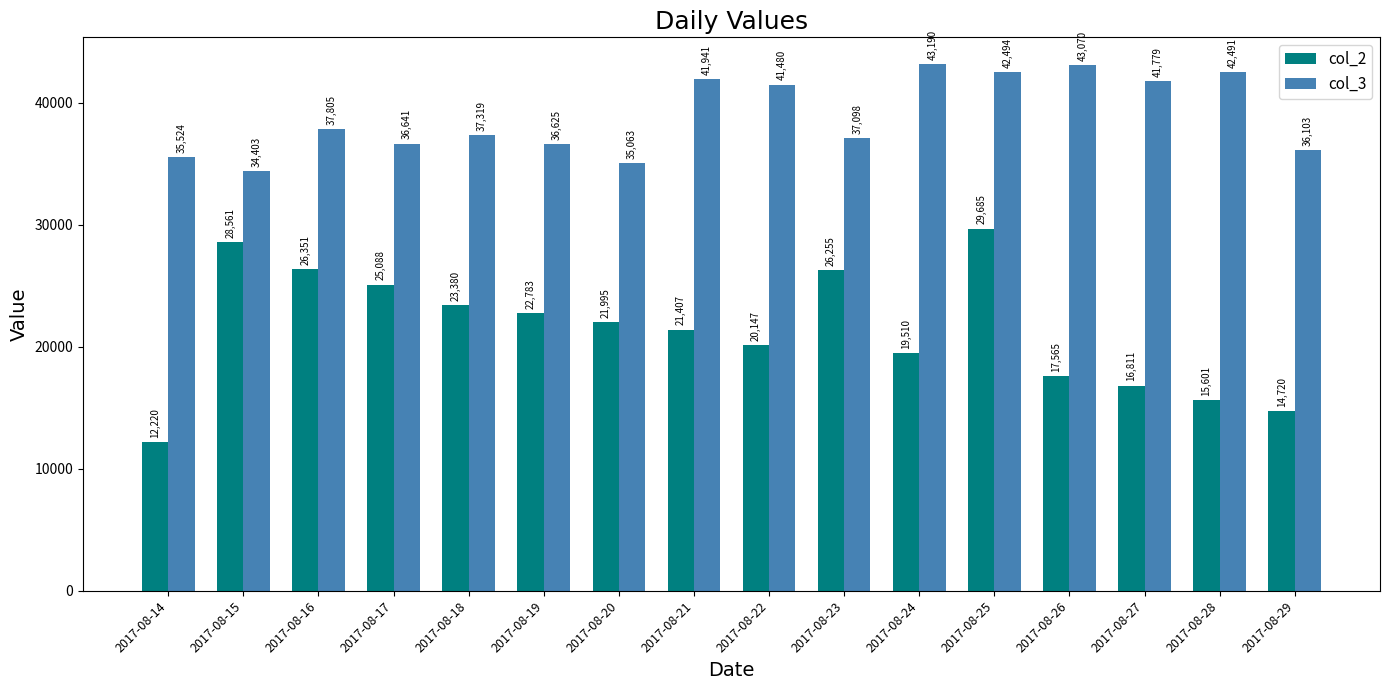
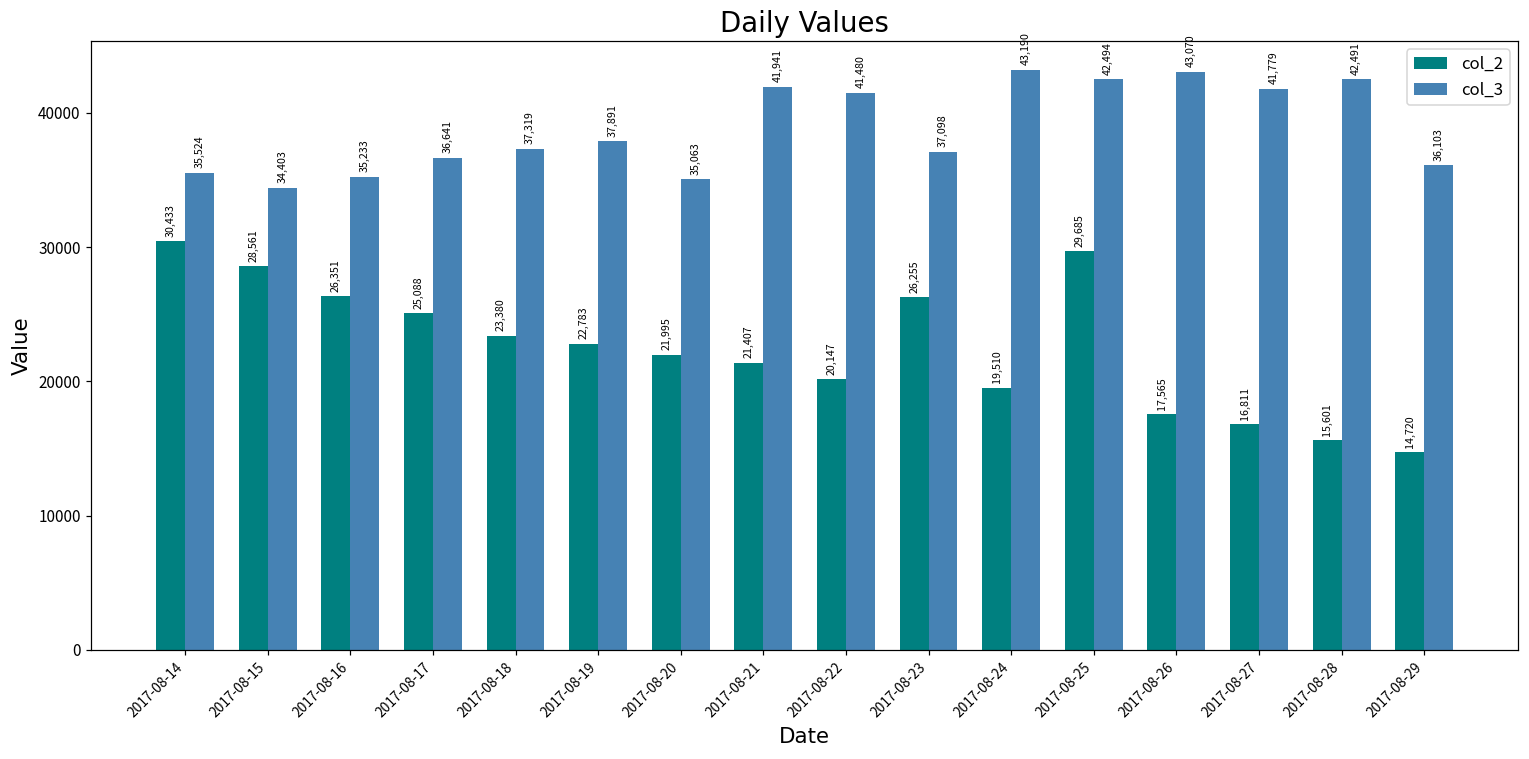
  {
    "col_2": {
-     "2017-08-14": "12,220",
+     "2017-08-14": "30,433",
      "2017-08-15": "28,561",
      "2017-08-16": "26,351",
      "2017-08-17": "25,088",
      "2017-08-18": "23,380",
      "2017-08-19": "22,783",
      "2017-08-20": "21,995",
      "2017-08-21": "21,407",
      "2017-08-22": "20,147",
      "2017-08-23": "26,255",
      "2017-08-24": "19,510",
      "2017-08-25": "29,685",
      "2017-08-26": "17,565",
      "2017-08-27": "16,811",
      "2017-08-28": "15,601",
      "2017-08-29": "14,720"
    },
    "col_3": {
      "2017-08-14": "35,524",
      "2017-08-15": "34,403",
-     "2017-08-16": "37,805",
+     "2017-08-16": "35,233",
      "2017-08-17": "36,641",
      "2017-08-18": "37,319",
-     "2017-08-19": "36,625",
+     "2017-08-19": "37,891",
      "2017-08-20": "35,063",
      "2017-08-21": "41,941",
      "2017-08-22": "41,480",
      "2017-08-23": "37,098",
      "2017-08-24": "43,190",
      "2017-08-25": "42,494",
      "2017-08-26": "43,070",
      "2017-08-27": "41,779",
      "2017-08-28": "42,491",
      "2017-08-29": "36,103"
    }
  }
